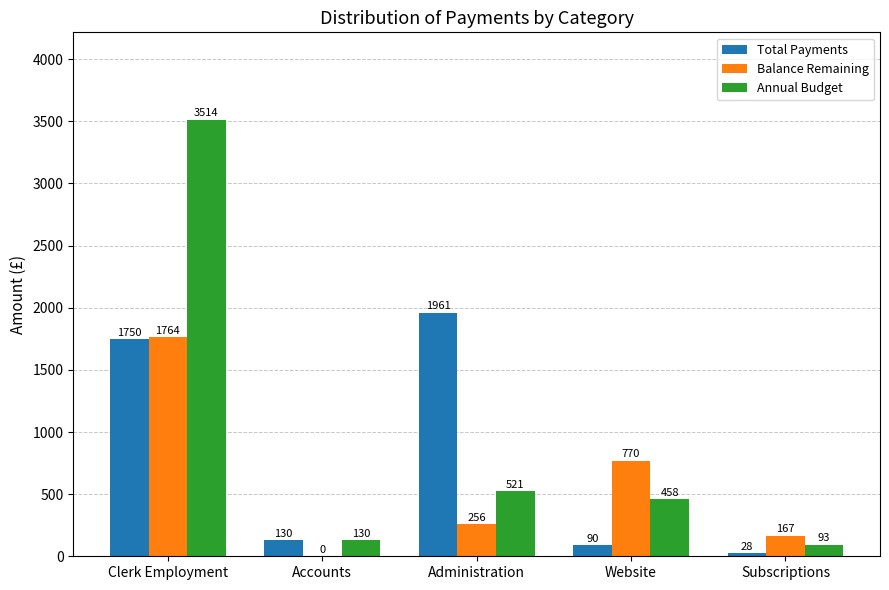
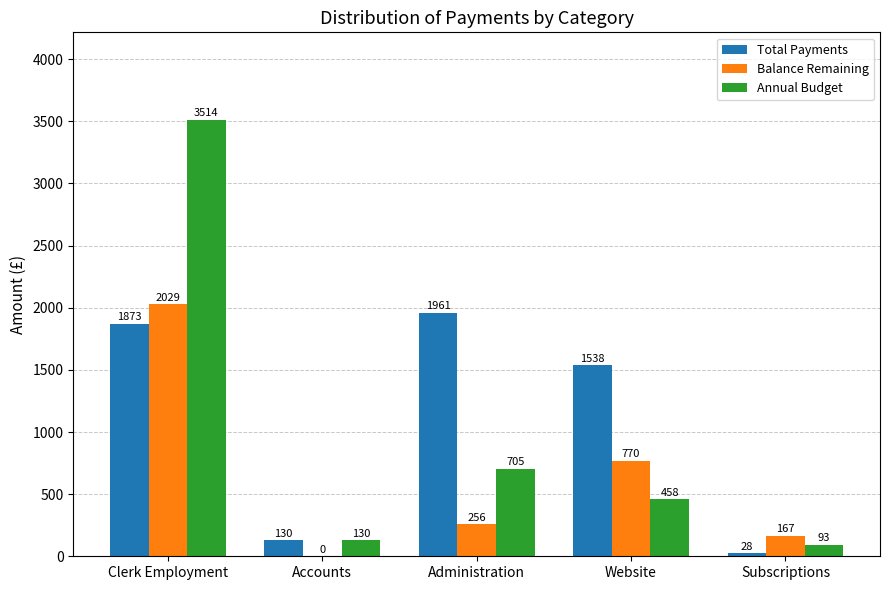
  {
    "Total Payments": {
-     "Clerk Employment": 1750,
+     "Clerk Employment": 1873,
      "Accounts": 130,
      "Administration": 1961,
-     "Website": 90,
+     "Website": 1538,
      "Subscriptions": 28
    },
    "Balance Remaining": {
-     "Clerk Employment": 1764,
+     "Clerk Employment": 2029,
      "Accounts": 0,
      "Administration": 256,
      "Website": 770,
      "Subscriptions": 167
    },
    "Annual Budget": {
      "Clerk Employment": 3514,
      "Accounts": 130,
-     "Administration": 521,
+     "Administration": 705,
      "Website": 458,
      "Subscriptions": 93
    }
  }
